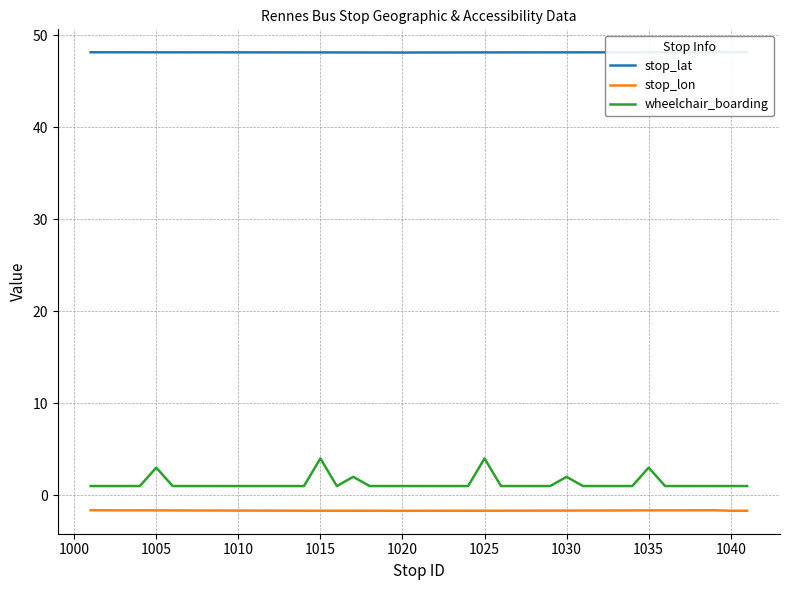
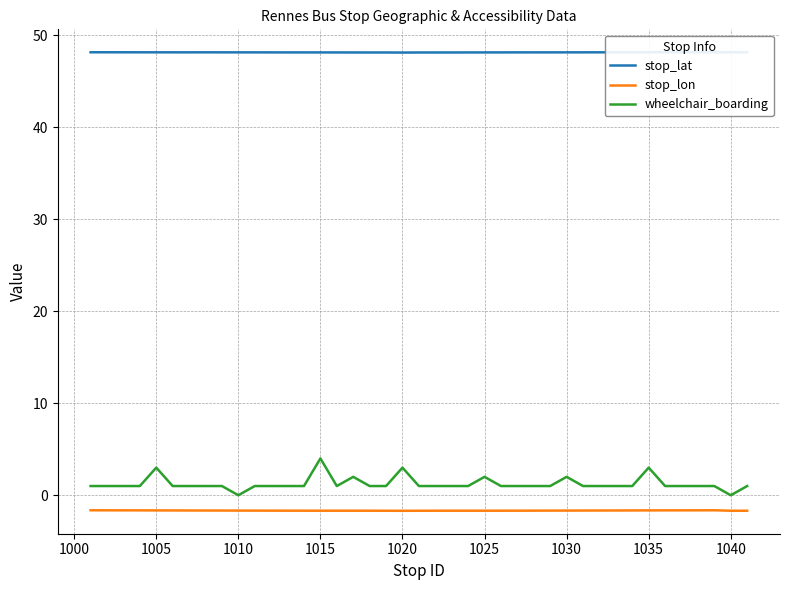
  {
    "stop_lat": {
      "1005": 48,
      "1010": 48,
      "1015": 48,
      "1020": 48,
      "1025": 48,
      "1030": 48
    },
    "stop_lon": {
      "1005": -2,
      "1010": -2,
      "1015": -2,
      "1020": -2,
      "1025": -2,
      "1030": -2,
      "1035": -2,
      "1040": -2
    },
    "wheelchair_boarding": {
      "1005": 3,
-     "1010": 1,
+     "1010": 0,
      "1015": 4,
-     "1020": 1,
-     "1025": 4,
+     "1020": 3,
+     "1025": 2,
      "1030": 2,
      "1035": 3,
-     "1040": 1
+     "1040": 0
    }
  }
